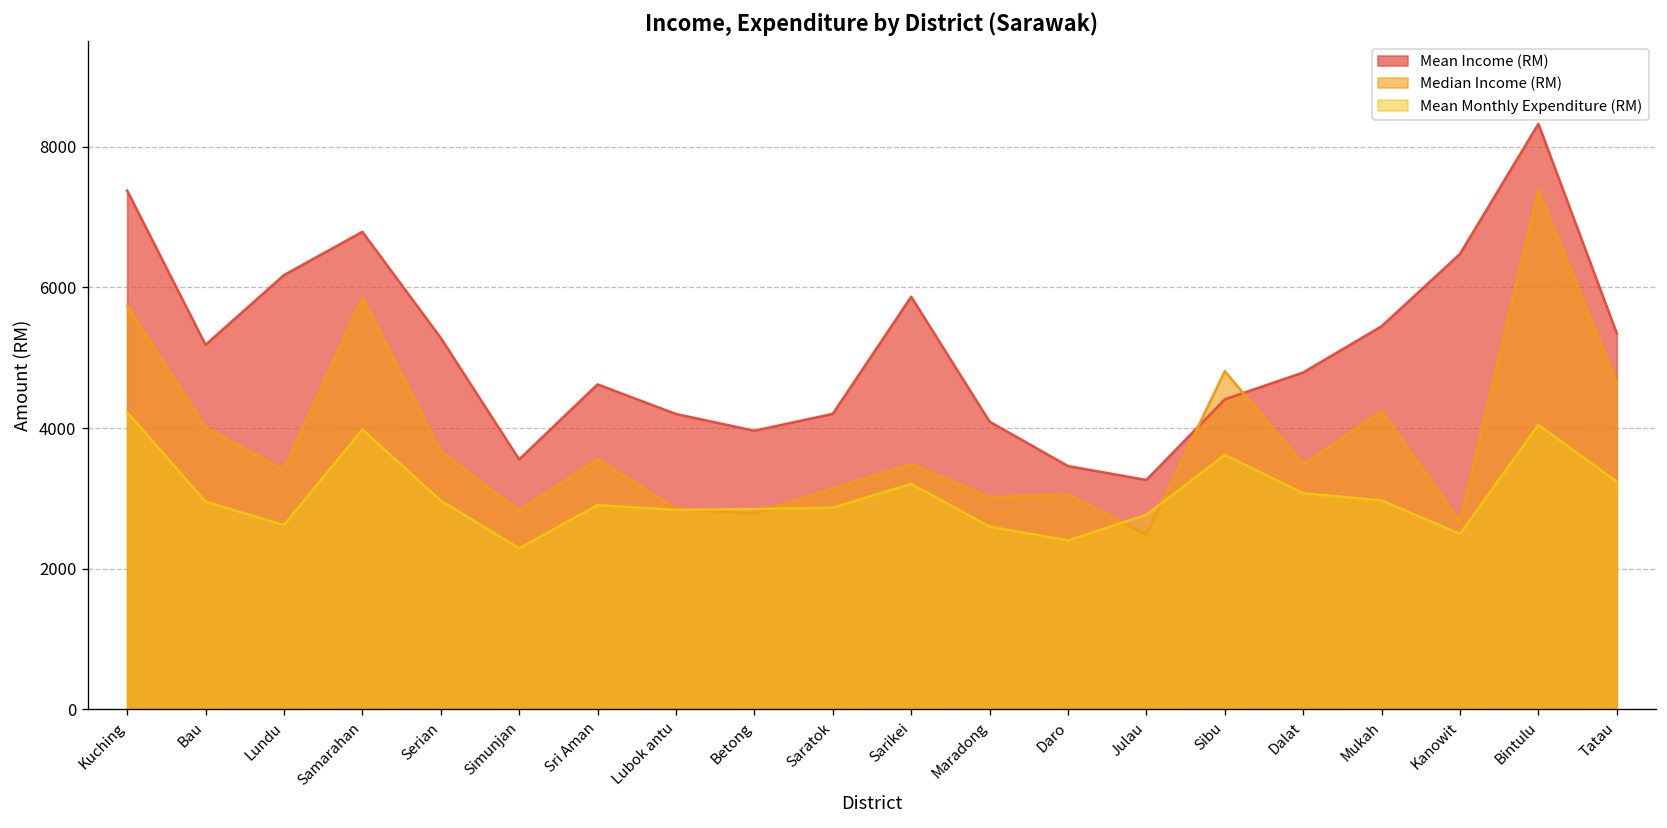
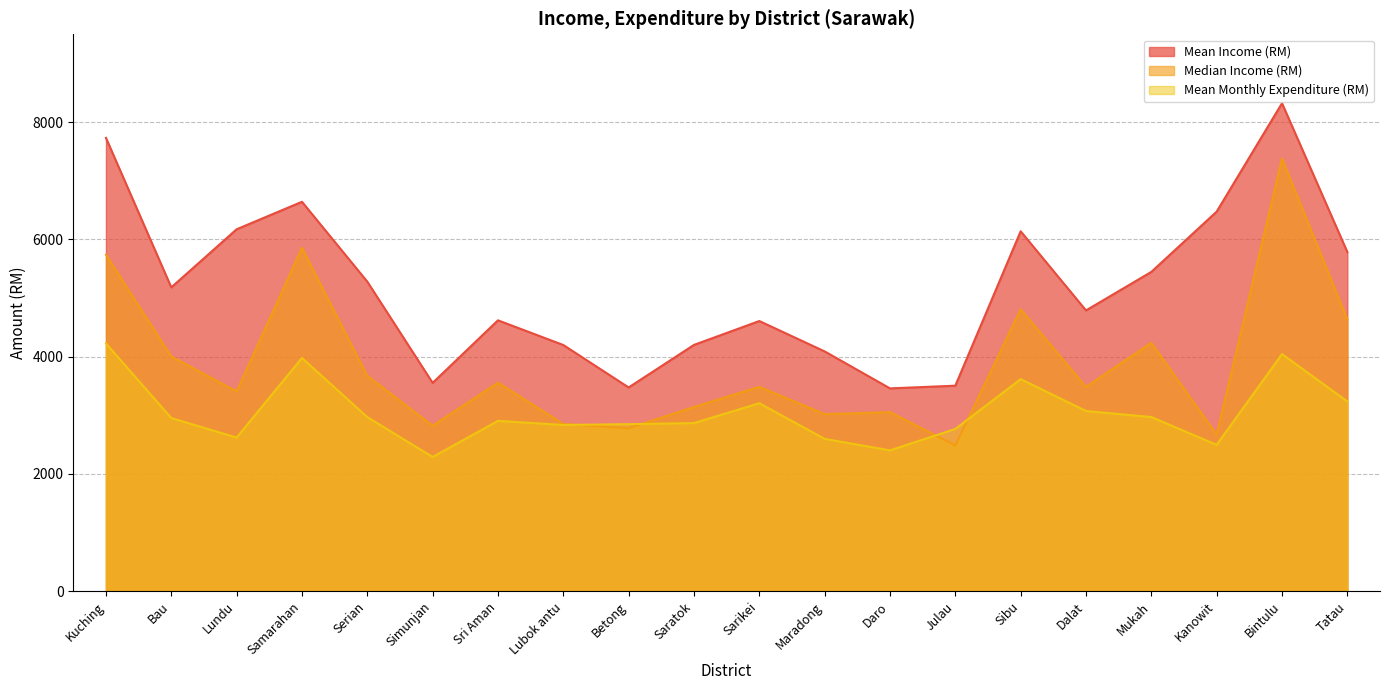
  {
    "Mean Income (RM)": {
-     "Kuching": 7400,
+     "Kuching": 7700,
      "Bau": 5200,
      "Lundu": 6200,
-     "Samarahan": 6800,
+     "Samarahan": 6600,
      "Serian": 5300,
      "Simunjan": 3600,
      "Sri Aman": 4600,
      "Lubok antu": 4200,
-     "Betong": 4000,
+     "Betong": 3500,
      "Saratok": 4200,
-     "Sarikei": 5900,
+     "Sarikei": 4600,
      "Maradong": 4100,
      "Daro": 3500,
-     "Julau": 3300,
-     "Sibu": 4400,
+     "Julau": 3500,
+     "Sibu": 6100,
      "Dalat": 4800,
      "Mukah": 5400,
      "Kanowit": 6500,
      "Bintulu": 8300,
-     "Tatau": 5300
+     "Tatau": 5800
    }
  }
